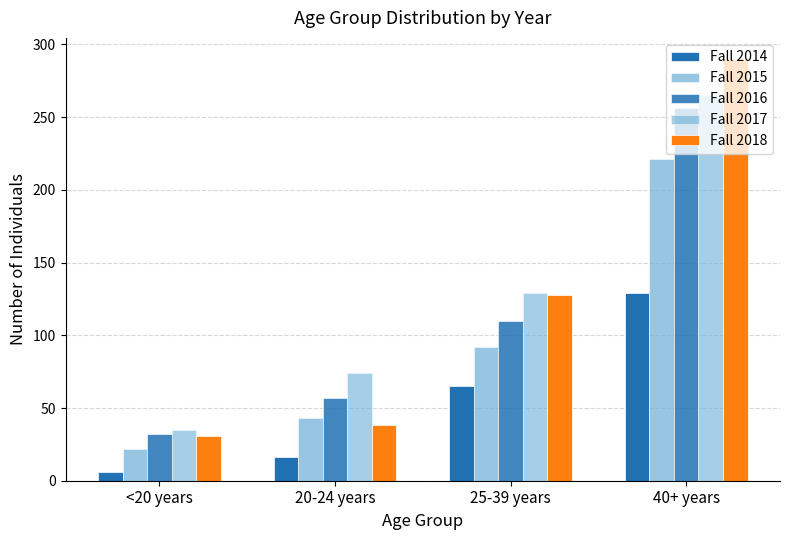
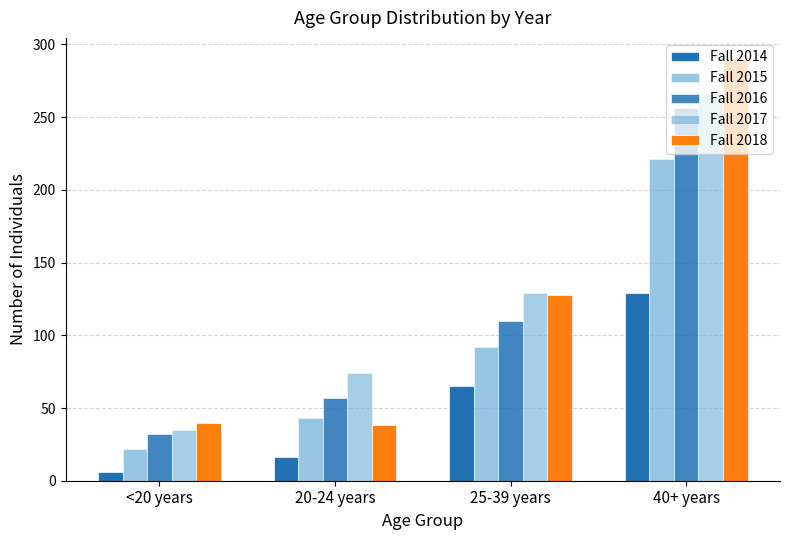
  {
    "Fall 2018": {
-     "<20 years": 31,
+     "<20 years": 40,
      "20-24 years": 38,
      "25-39 years": 128
    }
  }
